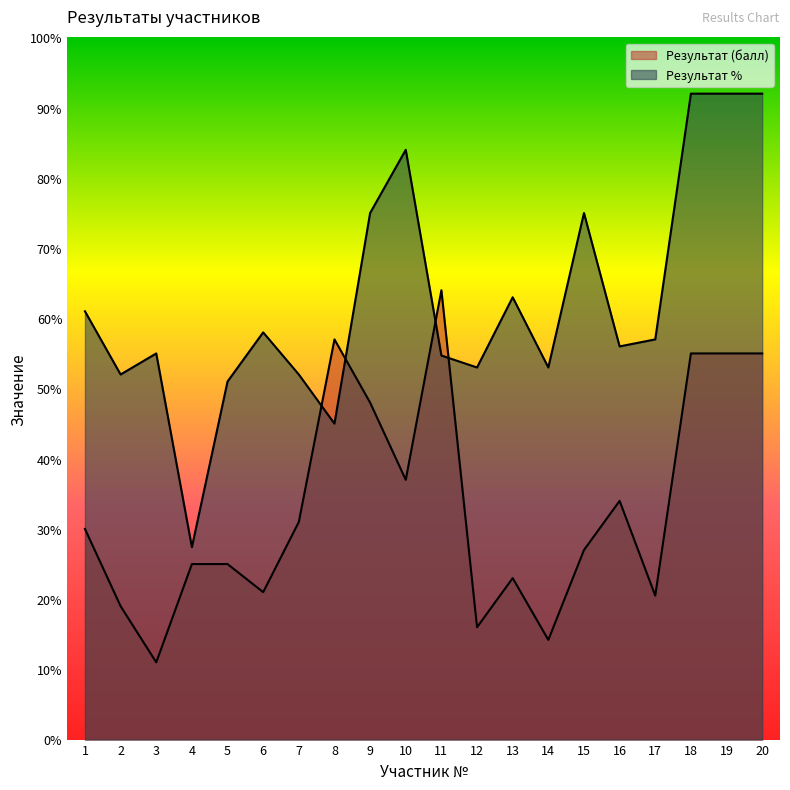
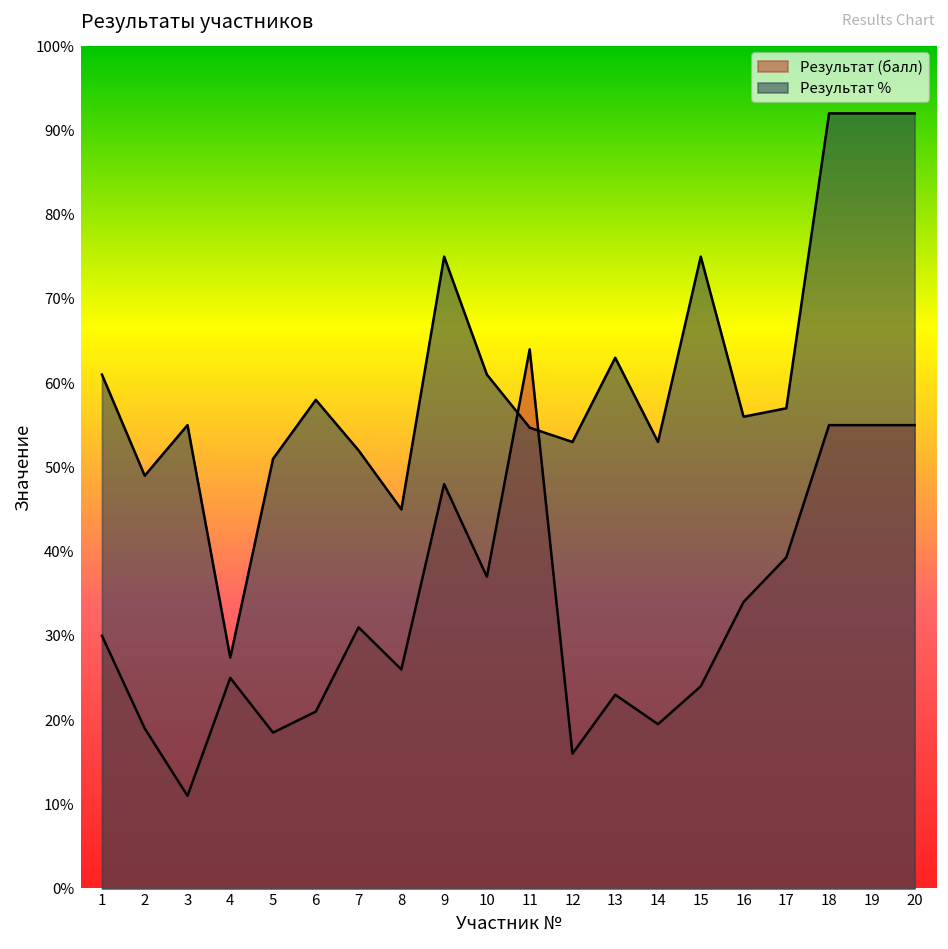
  {
    "Результат (балл)": {
      "1": "30%",
      "2": "19%",
      "3": "11%",
      "4": "25%",
-     "5": "25%",
+     "5": "19%",
      "6": "21%",
      "7": "31%",
-     "8": "57%",
+     "8": "26%",
      "9": "48%",
      "10": "37%",
      "11": "64%",
      "12": "16%",
      "13": "23%",
-     "14": "14%",
-     "15": "27%",
+     "14": "20%",
+     "15": "24%",
      "16": "34%",
-     "17": "21%",
+     "17": "39%",
      "18": "55%",
      "19": "55%",
      "20": "55%"
    },
    "Результат %": {
      "1": "61%",
-     "2": "52%",
+     "2": "49%",
      "3": "55%",
      "4": "27%",
      "5": "51%",
      "6": "58%",
      "7": "52%",
      "8": "45%",
      "9": "75%",
-     "10": "84%",
+     "10": "61%",
      "11": "55%",
      "12": "53%",
      "13": "63%",
      "14": "53%",
      "15": "75%",
      "16": "56%",
      "17": "57%",
      "18": "92%",
      "19": "92%",
      "20": "92%"
    }
  }
